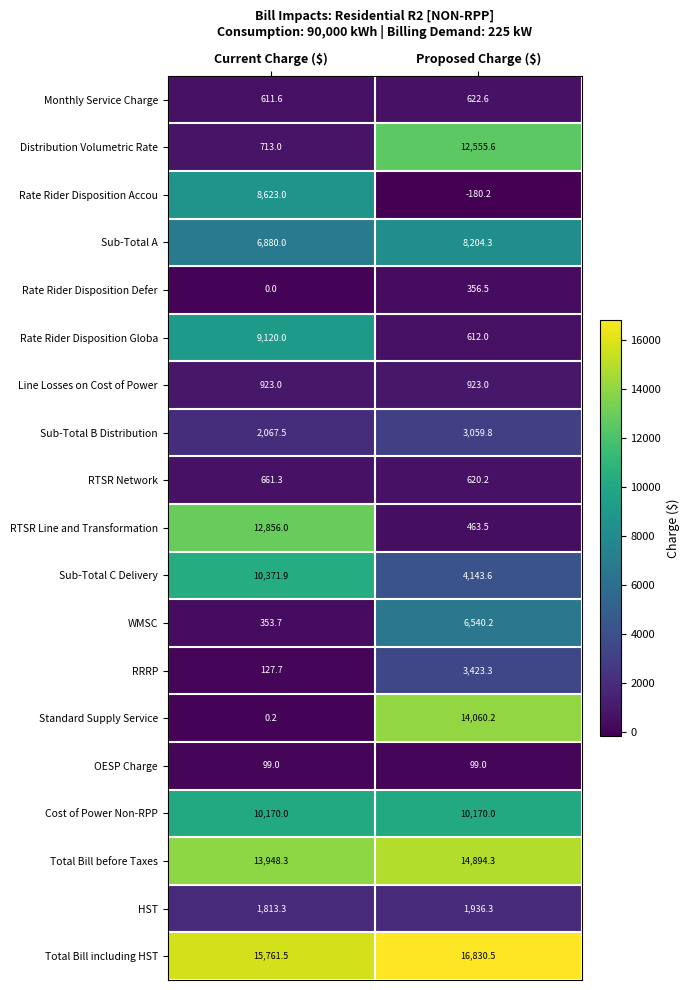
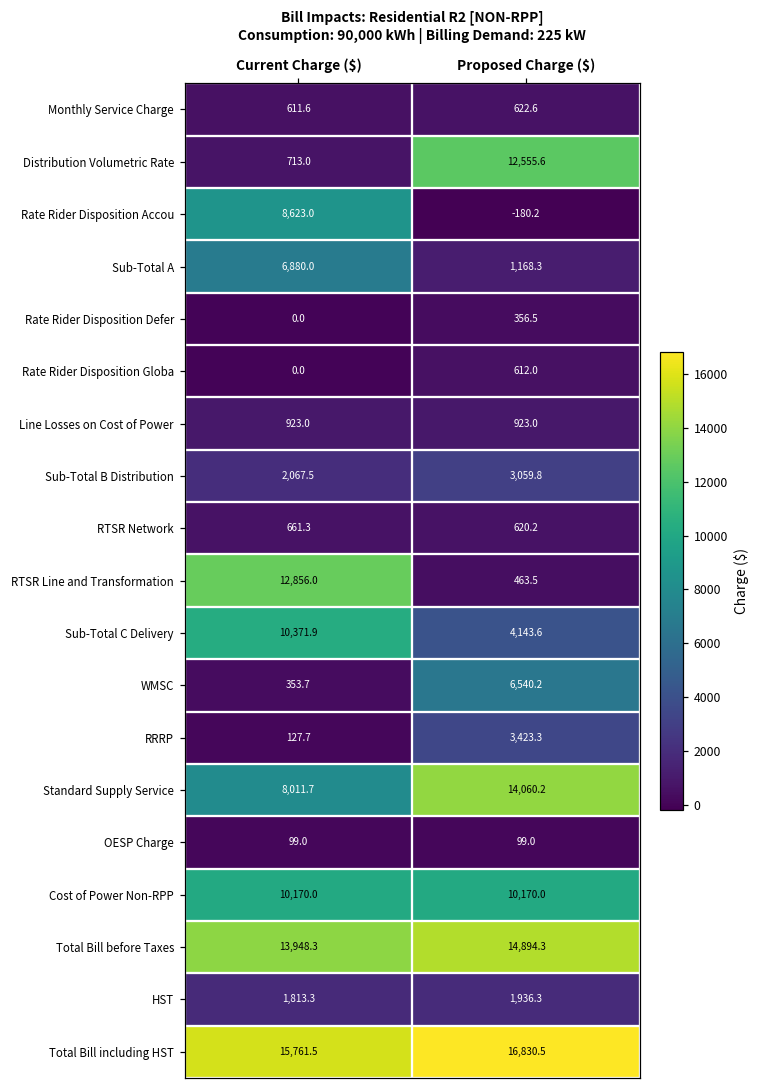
  {
    "Monthly Service Charge": {
      "Current Charge ($)": "611.6",
      "Proposed Charge ($)": "622.6"
    },
    "Distribution Volumetric Rate": {
      "Current Charge ($)": "713.0",
      "Proposed Charge ($)": "12,555.6"
    },
    "Rate Rider Disposition Accou": {
      "Current Charge ($)": "8,623.0",
      "Proposed Charge ($)": "-180.2"
    },
    "Sub-Total A": {
      "Current Charge ($)": "6,880.0",
-     "Proposed Charge ($)": "8,204.3"
+     "Proposed Charge ($)": "1,168.3"
    },
    "Rate Rider Disposition Defer": {
      "Current Charge ($)": "0.0",
      "Proposed Charge ($)": "356.5"
    },
    "Rate Rider Disposition Globa": {
-     "Current Charge ($)": "9,120.0",
+     "Current Charge ($)": "0.0",
      "Proposed Charge ($)": "612.0"
    },
    "Line Losses on Cost of Power": {
      "Current Charge ($)": "923.0",
      "Proposed Charge ($)": "923.0"
    },
    "Sub-Total B Distribution": {
      "Current Charge ($)": "2,067.5",
      "Proposed Charge ($)": "3,059.8"
    },
    "RTSR Network": {
      "Current Charge ($)": "661.3",
      "Proposed Charge ($)": "620.2"
    },
    "RTSR Line and Transformation": {
      "Current Charge ($)": "12,856.0",
      "Proposed Charge ($)": "463.5"
    },
    "Sub-Total C Delivery": {
      "Current Charge ($)": "10,371.9",
      "Proposed Charge ($)": "4,143.6"
    },
    "WMSC": {
      "Current Charge ($)": "353.7",
      "Proposed Charge ($)": "6,540.2"
    },
    "RRRP": {
      "Current Charge ($)": "127.7",
      "Proposed Charge ($)": "3,423.3"
    },
    "Standard Supply Service": {
-     "Current Charge ($)": "0.2",
+     "Current Charge ($)": "8,011.7",
      "Proposed Charge ($)": "14,060.2"
    },
    "OESP Charge": {
      "Current Charge ($)": "99.0",
      "Proposed Charge ($)": "99.0"
    },
    "Cost of Power Non-RPP": {
      "Current Charge ($)": "10,170.0",
      "Proposed Charge ($)": "10,170.0"
    },
    "Total Bill before Taxes": {
      "Current Charge ($)": "13,948.3",
      "Proposed Charge ($)": "14,894.3"
    },
    "HST": {
      "Current Charge ($)": "1,813.3",
      "Proposed Charge ($)": "1,936.3"
    },
    "Total Bill including HST": {
      "Current Charge ($)": "15,761.5",
      "Proposed Charge ($)": "16,830.5"
    }
  }
